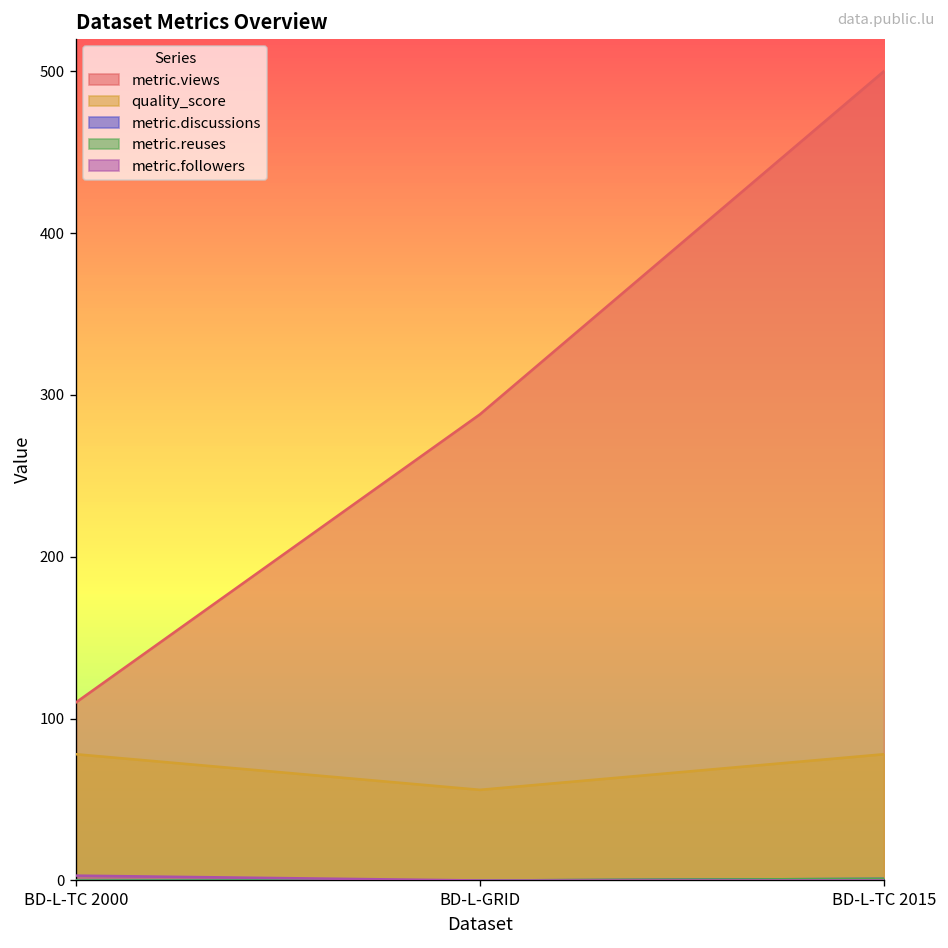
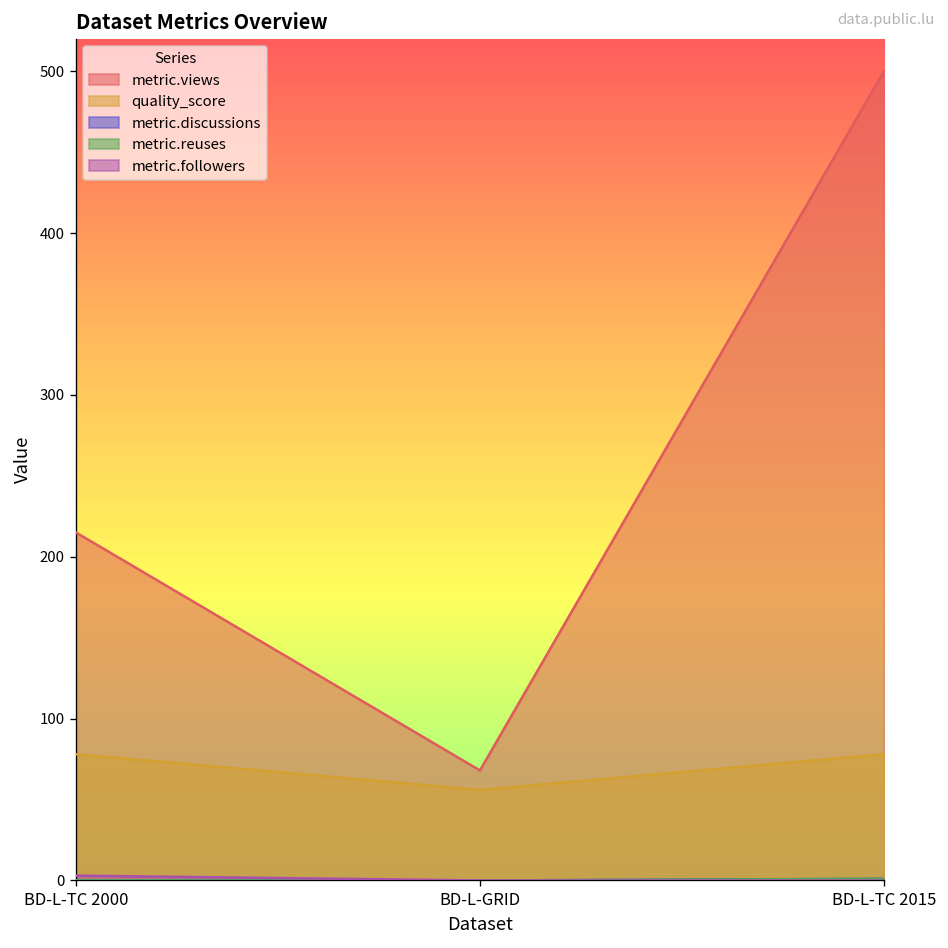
  {
    "metric.views": {
-     "BD-L-TC 2000": 110,
-     "BD-L-GRID": 288,
+     "BD-L-TC 2000": 215,
+     "BD-L-GRID": 68,
      "BD-L-TC 2015": 500
    },
    "quality_score": {
      "BD-L-TC 2000": 78,
      "BD-L-GRID": 56,
      "BD-L-TC 2015": 78
    },
    "metric.reuses": {
      "BD-L-TC 2000": 0
    },
    "metric.followers": {
      "BD-L-TC 2000": 3
    }
  }
